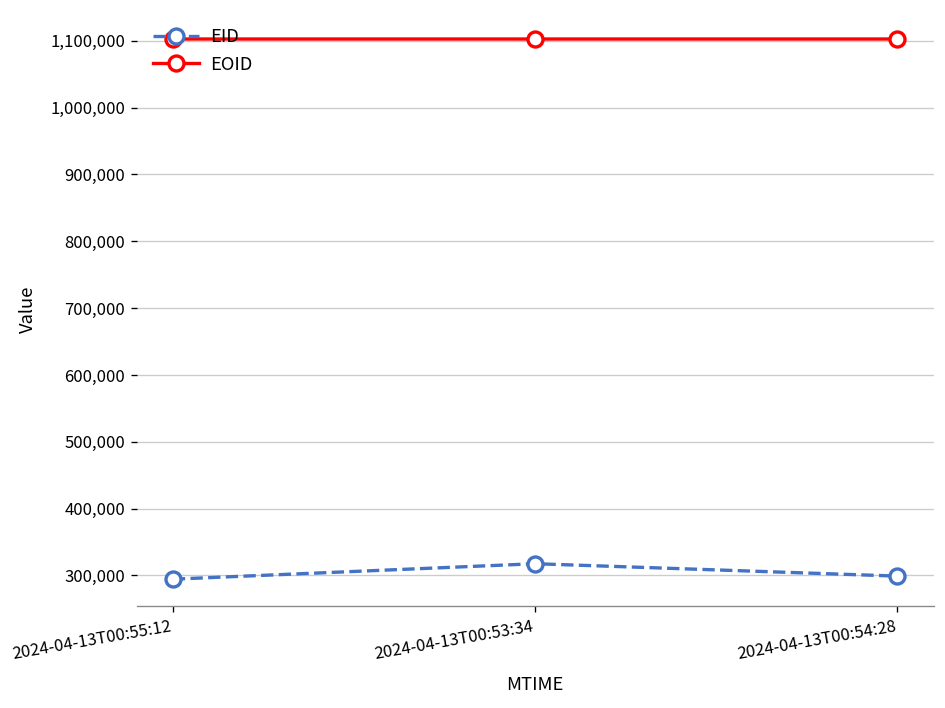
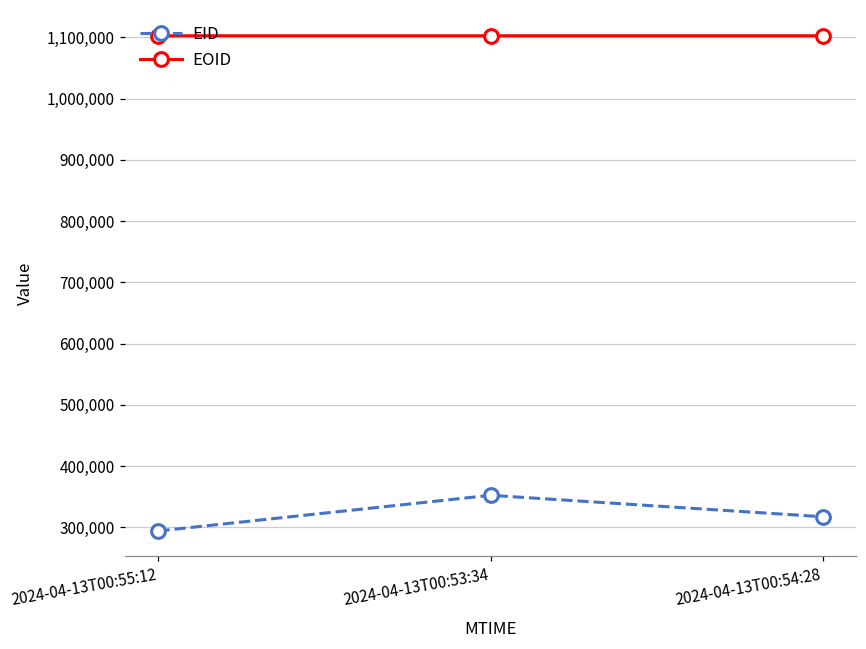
  {
    "EID": {
      "2024-04-13T00:55:12": "290,000",
-     "2024-04-13T00:53:34": "320,000",
-     "2024-04-13T00:54:28": "300,000"
+     "2024-04-13T00:53:34": "350,000",
+     "2024-04-13T00:54:28": "320,000"
    },
    "EOID": {
      "2024-04-13T00:55:12": "1,100,000",
      "2024-04-13T00:53:34": "1,100,000",
      "2024-04-13T00:54:28": "1,100,000"
    }
  }
